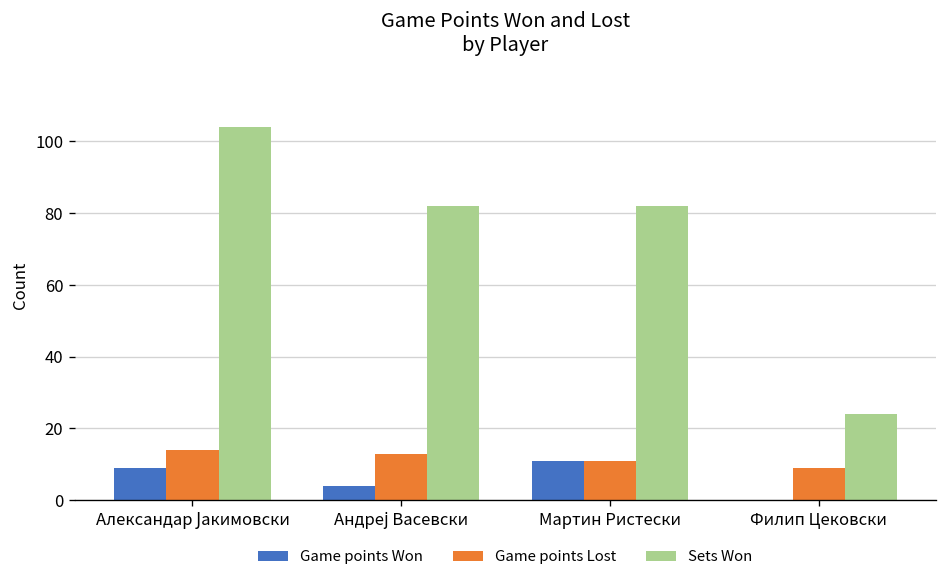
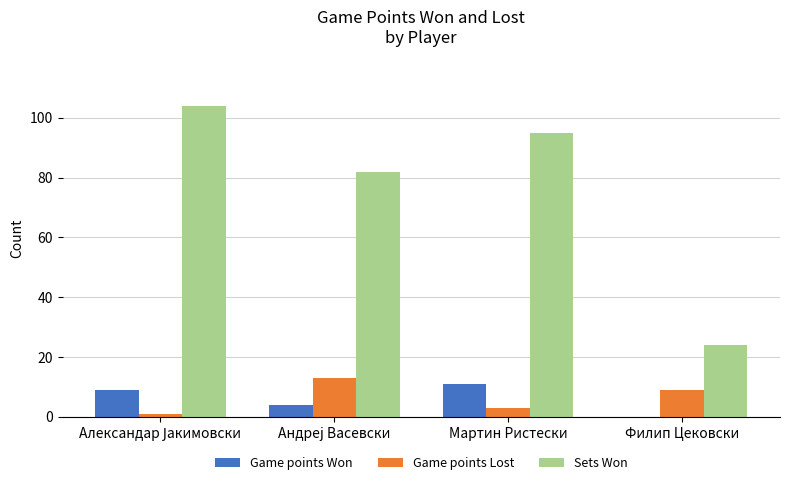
  {
    "Game points Won": {
      "Александар Јакимовски": 9,
      "Андреј Васевски": 4,
      "Мартин Ристески": 11,
      "Филип Цековски": 0
    },
    "Game points Lost": {
-     "Александар Јакимовски": 14,
+     "Александар Јакимовски": 1,
      "Андреј Васевски": 13,
-     "Мартин Ристески": 11,
+     "Мартин Ристески": 3,
      "Филип Цековски": 9
    },
    "Sets Won": {
      "Александар Јакимовски": 104,
      "Андреј Васевски": 82,
-     "Мартин Ристески": 82,
+     "Мартин Ристески": 95,
      "Филип Цековски": 24
    }
  }
